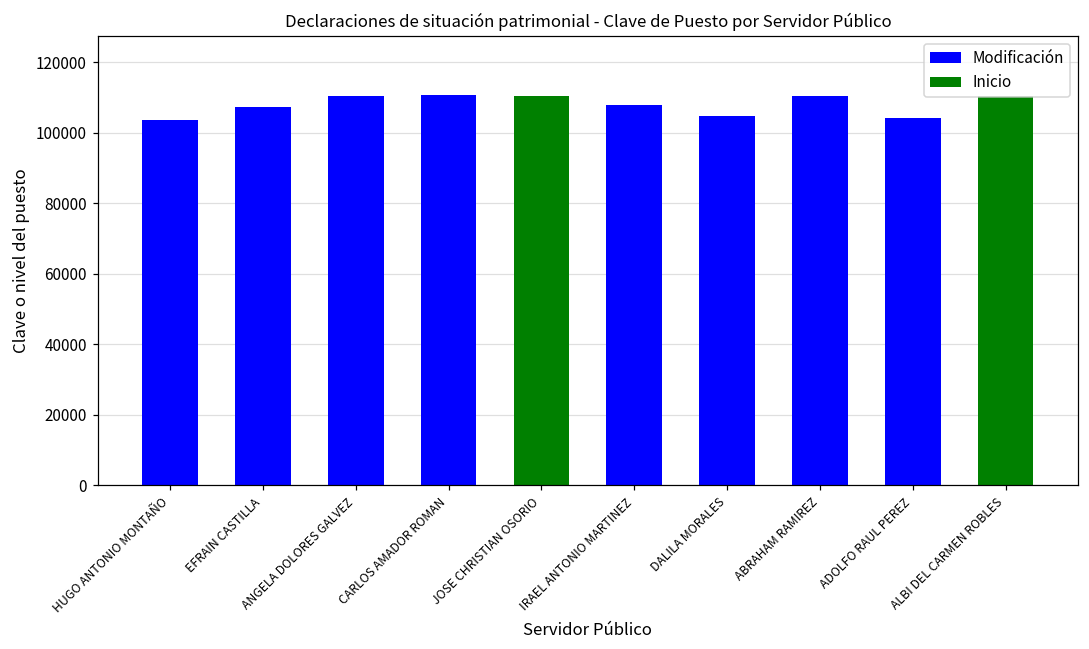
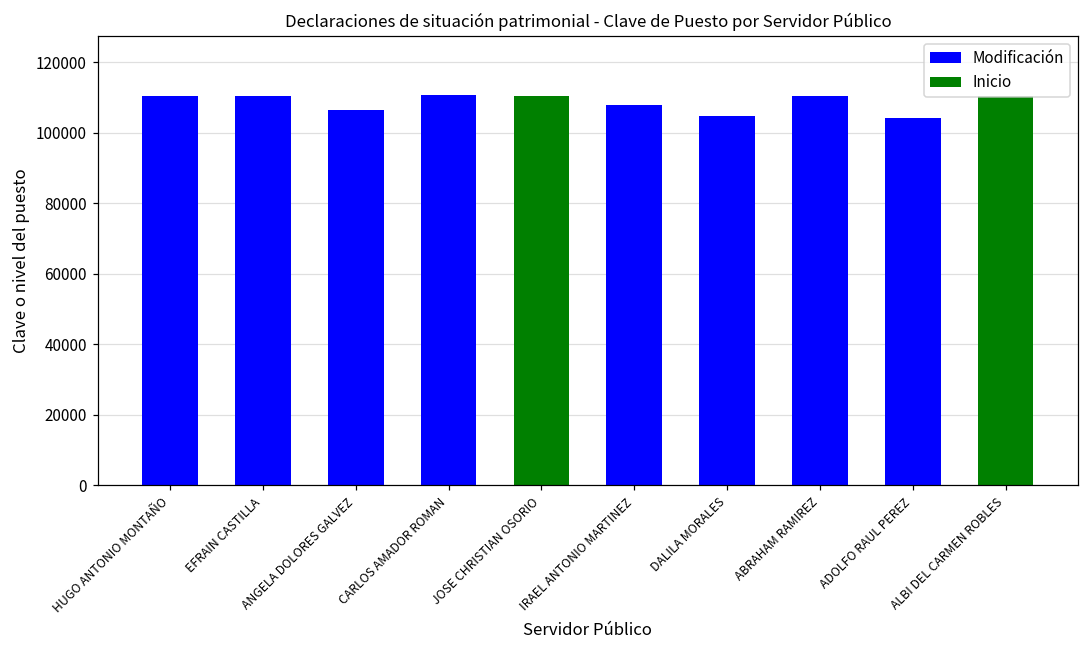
  {
-   "HUGO ANTONIO MONTAÑO": 104000,
-   "EFRAIN CASTILLA": 107000,
-   "ANGELA DOLORES GALVEZ": 111000,
+   "HUGO ANTONIO MONTAÑO": 111000,
+   "EFRAIN CASTILLA": 111000,
+   "ANGELA DOLORES GALVEZ": 107000,
    "CARLOS AMADOR ROMAN": 111000,
    "JOSE CHRISTIAN OSORIO": 110000,
    "IRAEL ANTONIO MARTINEZ": 108000,
    "DALILA MORALES": 105000,
    "ABRAHAM RAMIREZ": 111000,
    "ADOLFO RAUL PEREZ": 104000,
    "ALBI DEL CARMEN ROBLES": 111000
  }
